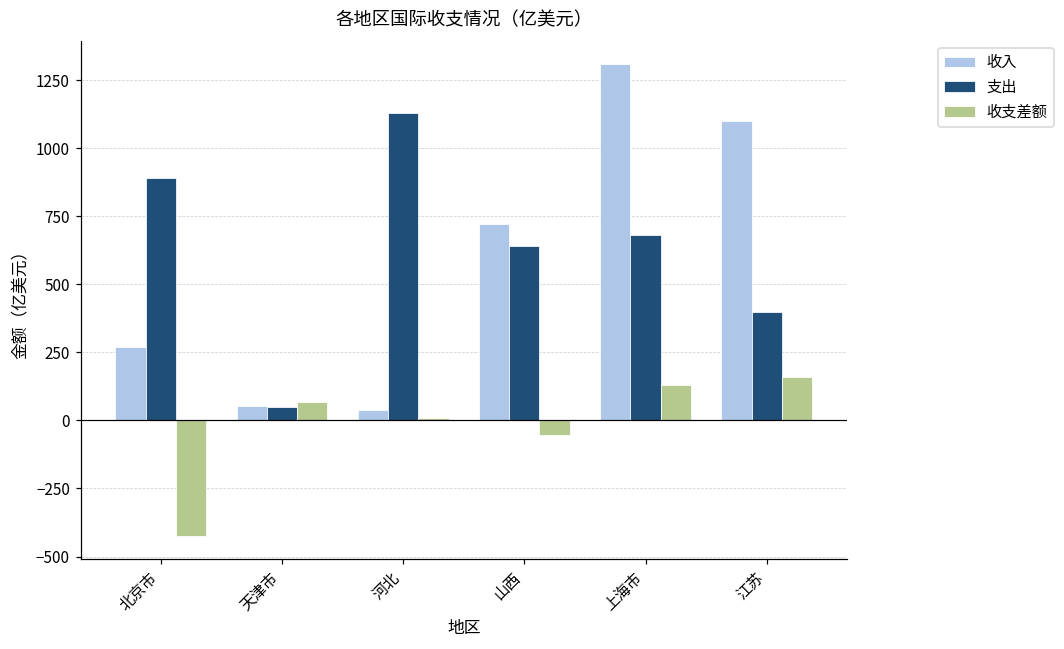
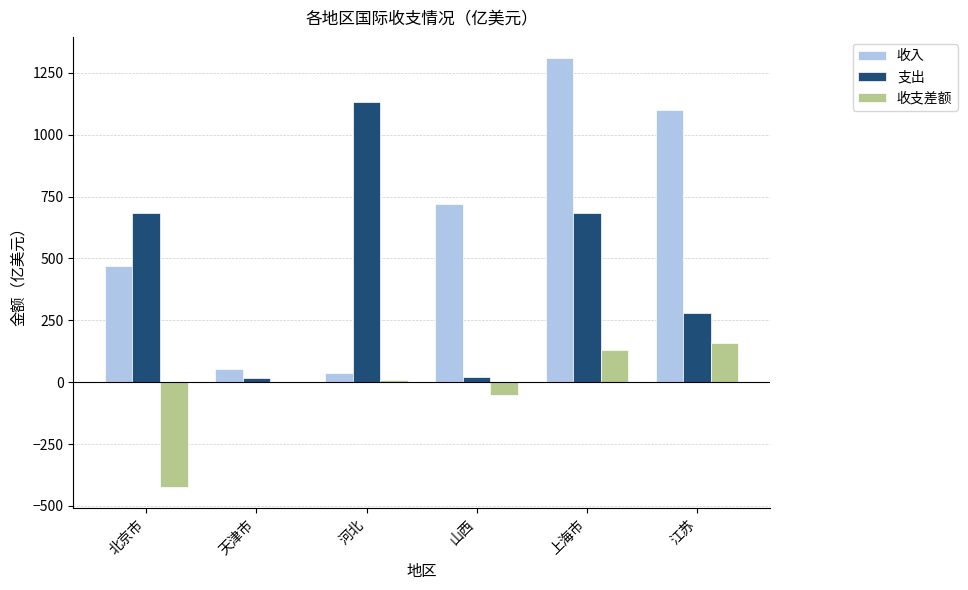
  {
    "收入": {
-     "北京市": 270,
+     "北京市": 470,
      "天津市": 50,
      "河北": 40,
      "山西": 720,
      "上海市": 1310,
      "江苏": 1100
    },
    "支出": {
-     "北京市": 890,
-     "天津市": 50,
+     "北京市": 680,
+     "天津市": 20,
      "河北": 1130,
-     "山西": 640,
+     "山西": 20,
      "上海市": 680,
-     "江苏": 400
+     "江苏": 280
    },
    "收支差额": {
      "北京市": -420,
-     "天津市": 70,
+     "天津市": 0,
      "山西": -50,
      "上海市": 130,
      "江苏": 160
    }
  }
